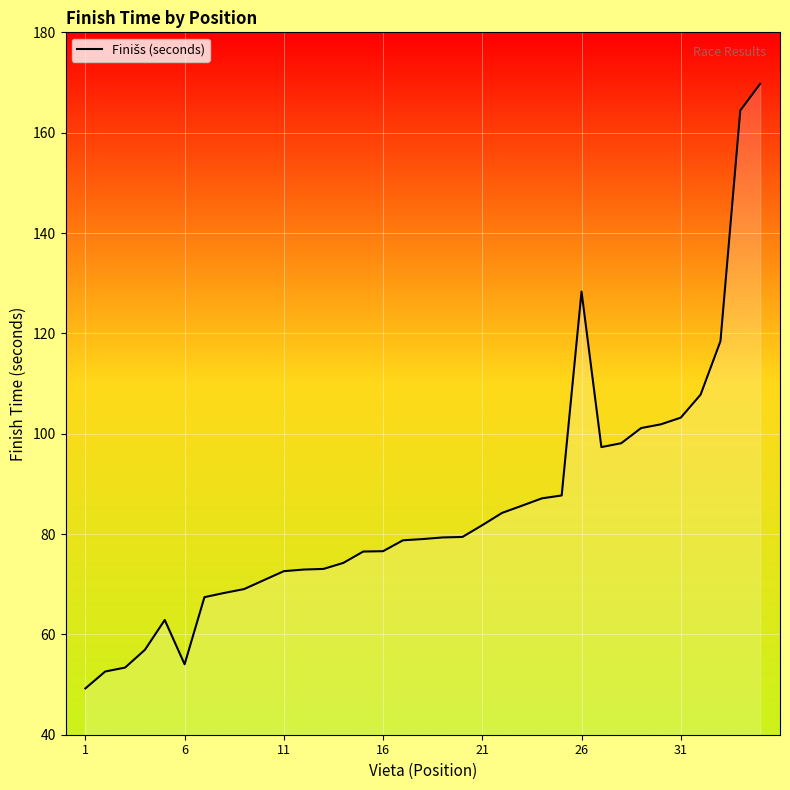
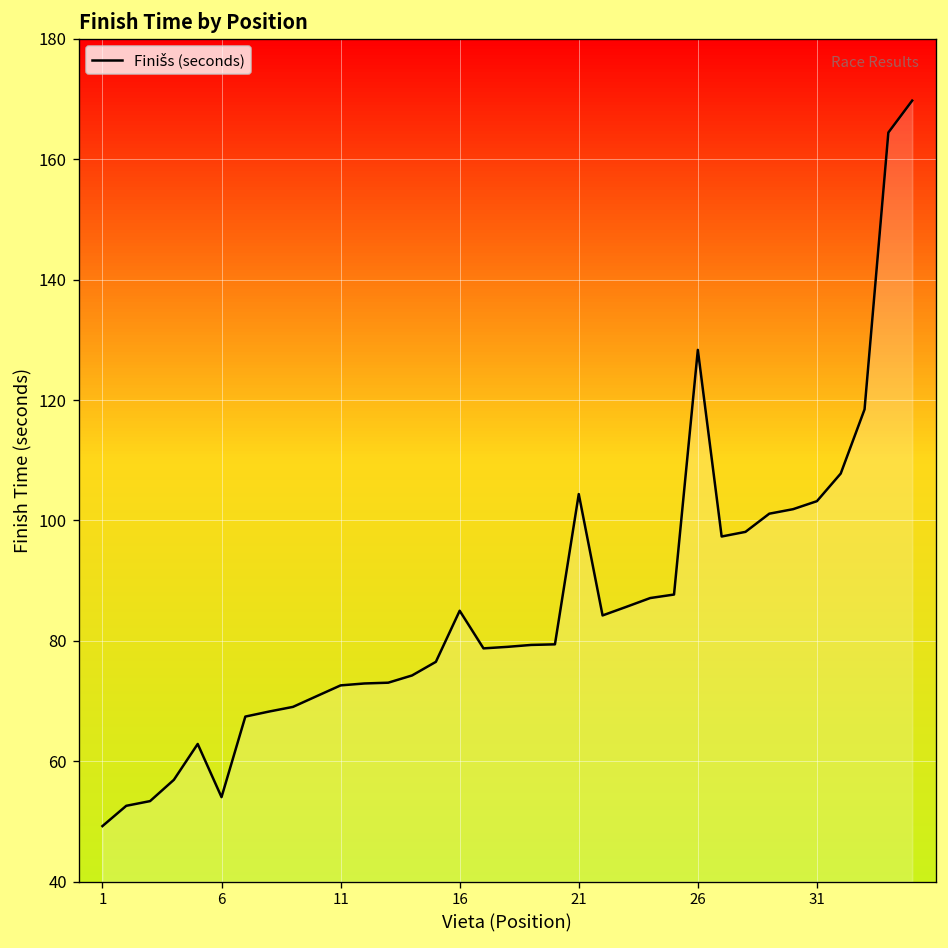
  {
    "1": 49,
    "6": 54,
    "11": 73,
-   "16": 77,
-   "21": 82,
+   "16": 85,
+   "21": 104,
    "26": 128,
    "31": 103
  }
